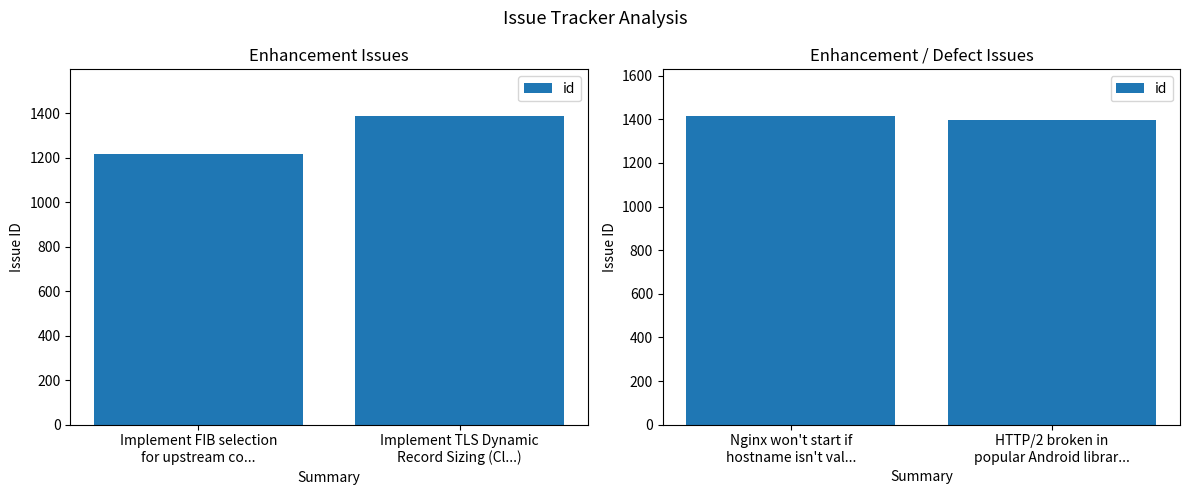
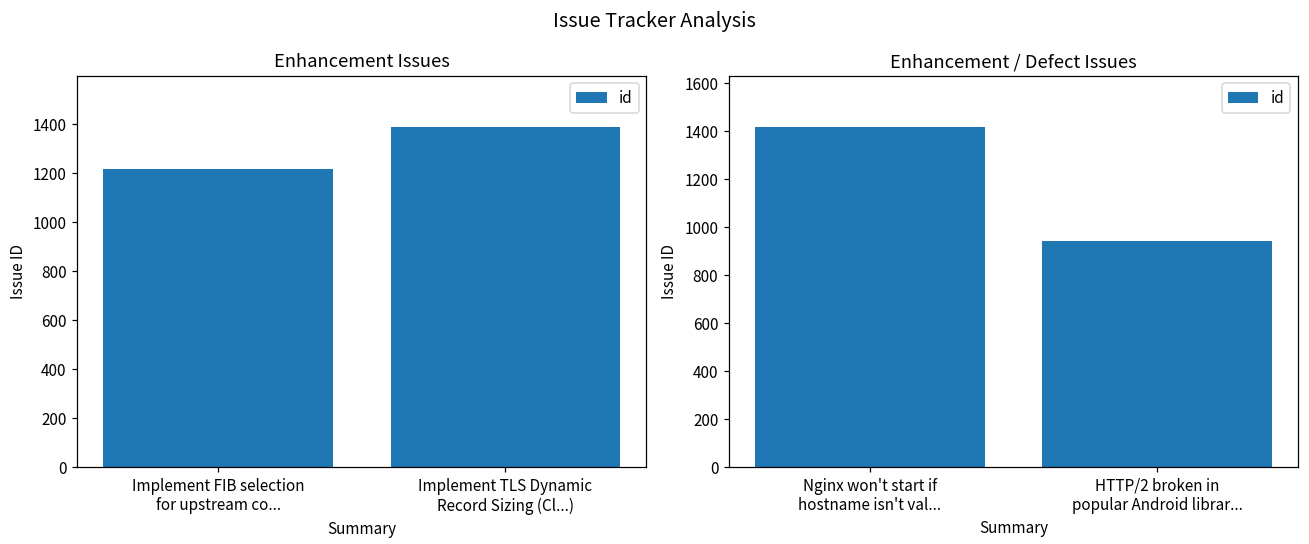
  {
    "Enhancement Issues": {
      "Implement FIB selection for upstream co...": 1220,
      "Implement TLS Dynamic Record Sizing (Cl...)": 1390
    },
    "Enhancement / Defect Issues": {
      "Nginx won't start if hostname isn't val...": 1420,
-     "HTTP/2 broken in popular Android librar...": 1400
+     "HTTP/2 broken in popular Android librar...": 940
    }
  }
